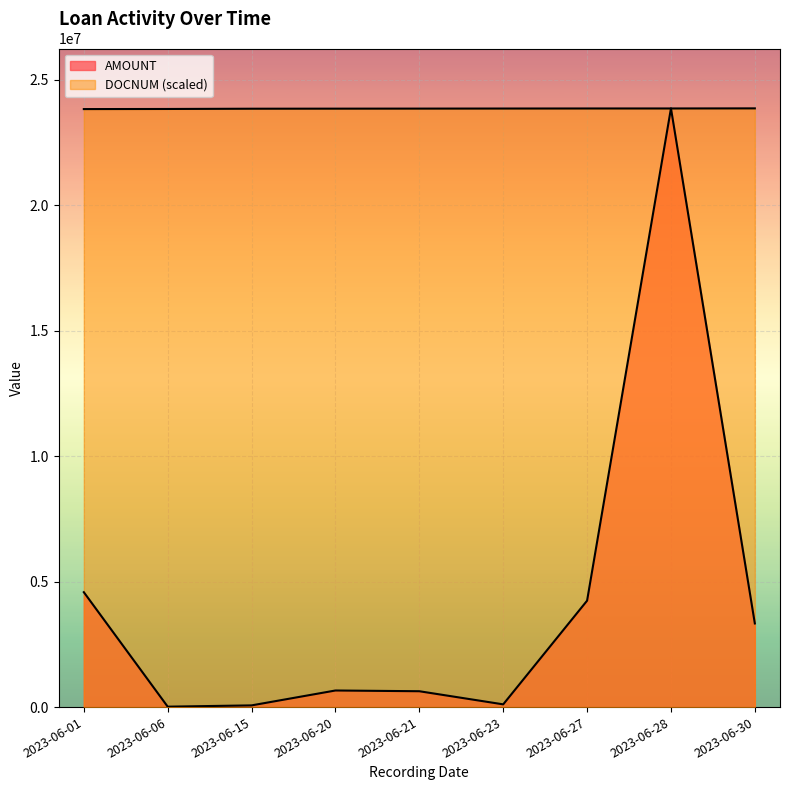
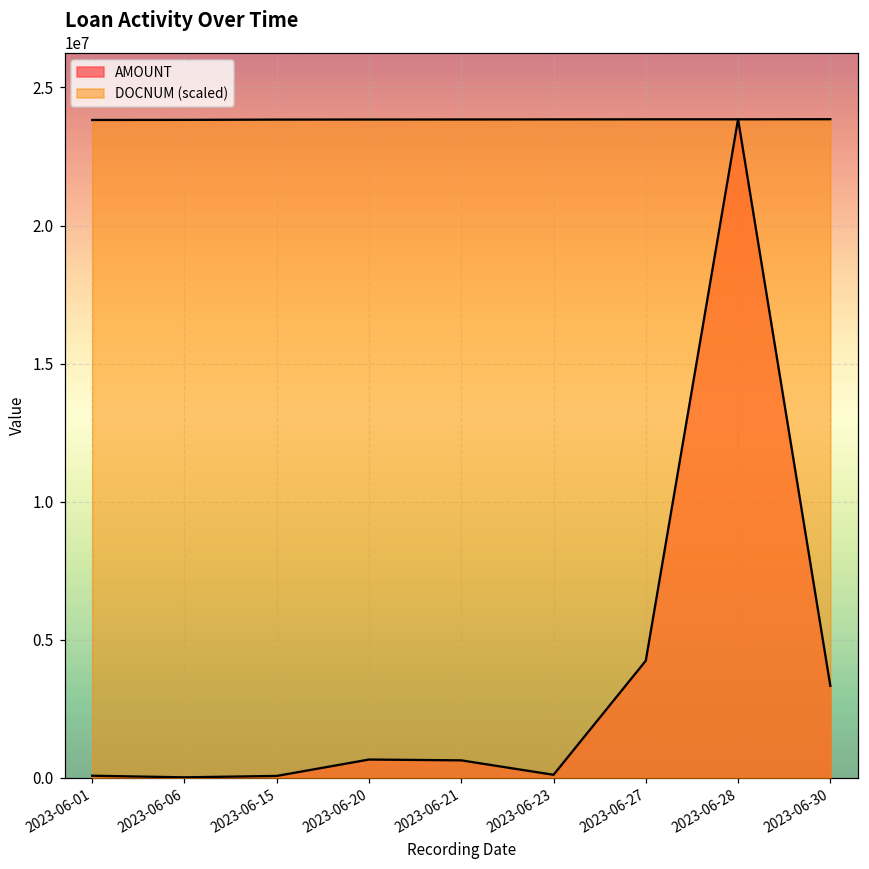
  {
    "AMOUNT": {
-     "2023-06-01": 4600000,
+     "2023-06-01": 100000,
      "2023-06-06": 0,
      "2023-06-15": 100000,
      "2023-06-20": 700000,
      "2023-06-21": 600000,
      "2023-06-23": 100000,
      "2023-06-27": 4200000,
      "2023-06-30": 3300000
    },
    "DOCNUM (scaled)": {
      "2023-06-01": 23800000,
      "2023-06-06": 23800000,
      "2023-06-15": 23800000,
      "2023-06-20": 23800000,
      "2023-06-21": 23800000,
      "2023-06-23": 23800000,
      "2023-06-27": 23800000,
      "2023-06-30": 23900000
    }
  }
